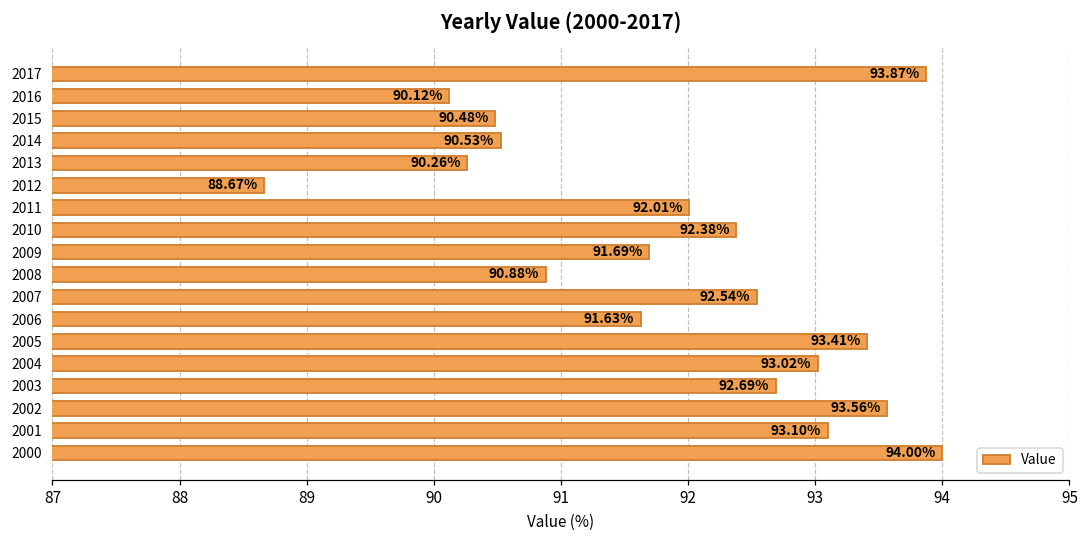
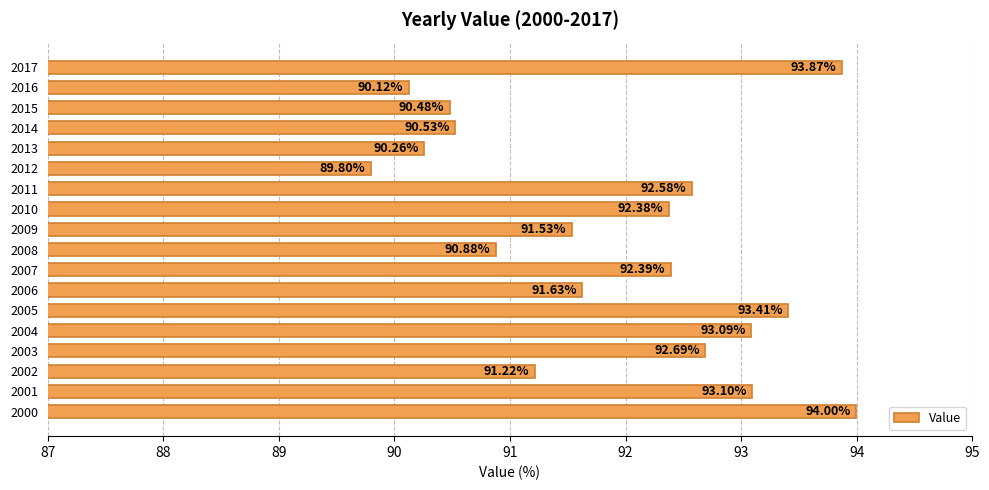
  {
    "2017": "93.87%",
    "2016": "90.12%",
    "2015": "90.48%",
    "2014": "90.53%",
    "2013": "90.26%",
-   "2012": "88.67%",
-   "2011": "92.01%",
+   "2012": "89.80%",
+   "2011": "92.58%",
    "2010": "92.38%",
-   "2009": "91.69%",
+   "2009": "91.53%",
    "2008": "90.88%",
-   "2007": "92.54%",
+   "2007": "92.39%",
    "2006": "91.63%",
    "2005": "93.41%",
-   "2004": "93.02%",
+   "2004": "93.09%",
    "2003": "92.69%",
-   "2002": "93.56%",
+   "2002": "91.22%",
    "2001": "93.10%",
    "2000": "94.00%"
  }
